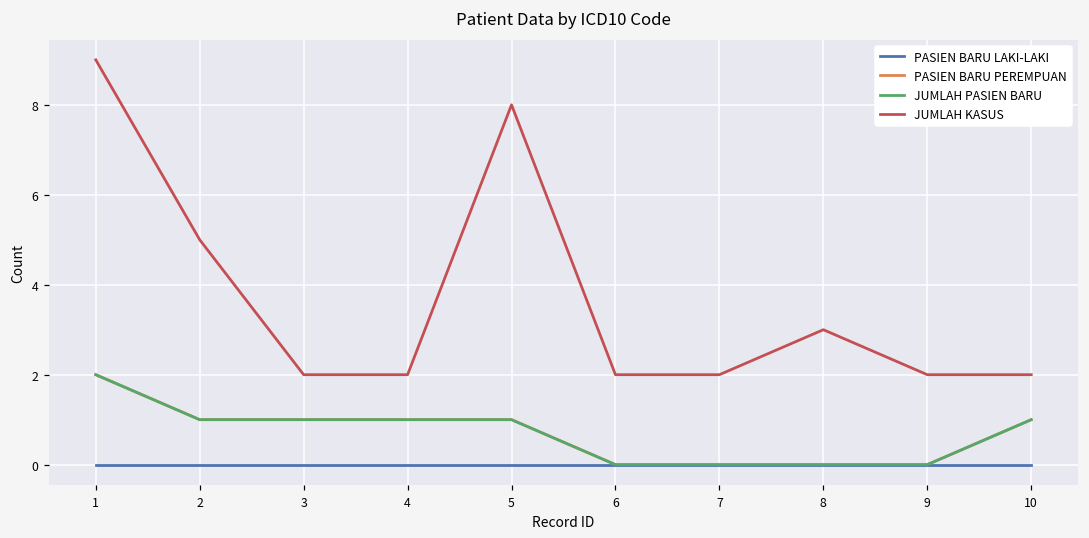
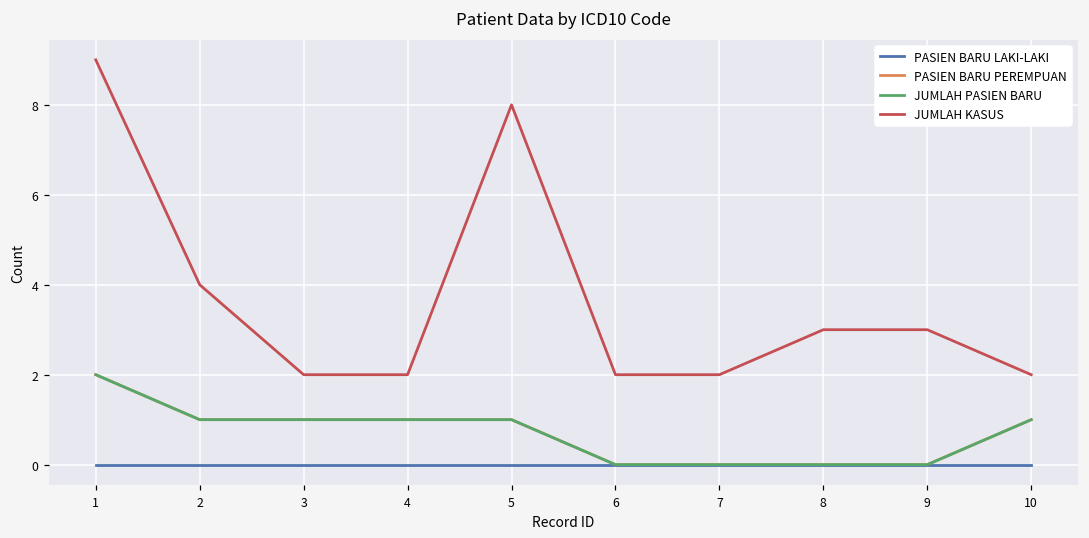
  {
    "PASIEN BARU LAKI-LAKI": {
      "1": 0,
      "2": 0,
      "3": 0,
      "4": 0,
      "5": 0,
      "10": 0
    },
    "JUMLAH PASIEN BARU": {
      "1": 2,
      "2": 1,
      "3": 1,
      "4": 1,
      "5": 1,
      "10": 1
    },
    "JUMLAH KASUS": {
      "1": 9,
-     "2": 5,
+     "2": 4,
      "3": 2,
      "4": 2,
      "5": 8,
      "6": 2,
      "7": 2,
      "8": 3,
-     "9": 2,
+     "9": 3,
      "10": 2
    }
  }
